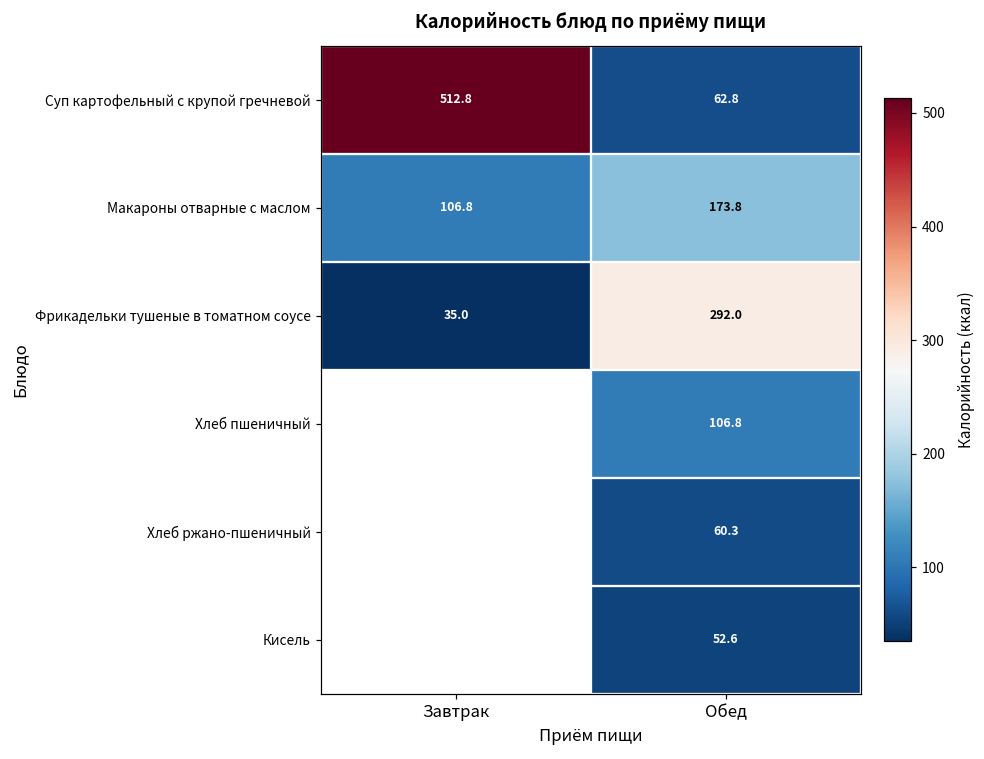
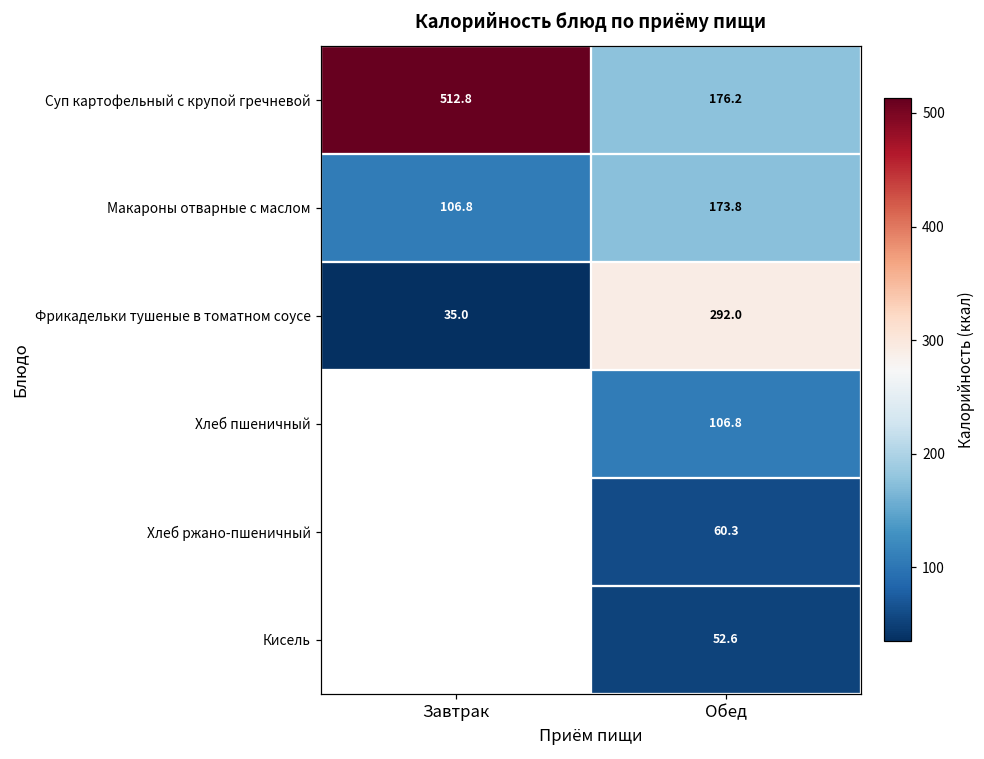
  {
    "Суп картофельный с крупой гречневой": {
      "Завтрак": 512.8,
-     "Обед": 62.8
+     "Обед": 176.2
    },
    "Макароны отварные с маслом": {
      "Завтрак": 106.8,
      "Обед": 173.8
    },
    "Фрикадельки тушеные в томатном соусе": {
      "Завтрак": 35.0,
      "Обед": 292.0
    },
    "Хлеб пшеничный": {
      "Обед": 106.8
    },
    "Хлеб ржано-пшеничный": {
      "Обед": 60.3
    },
    "Кисель": {
      "Обед": 52.6
    }
  }
